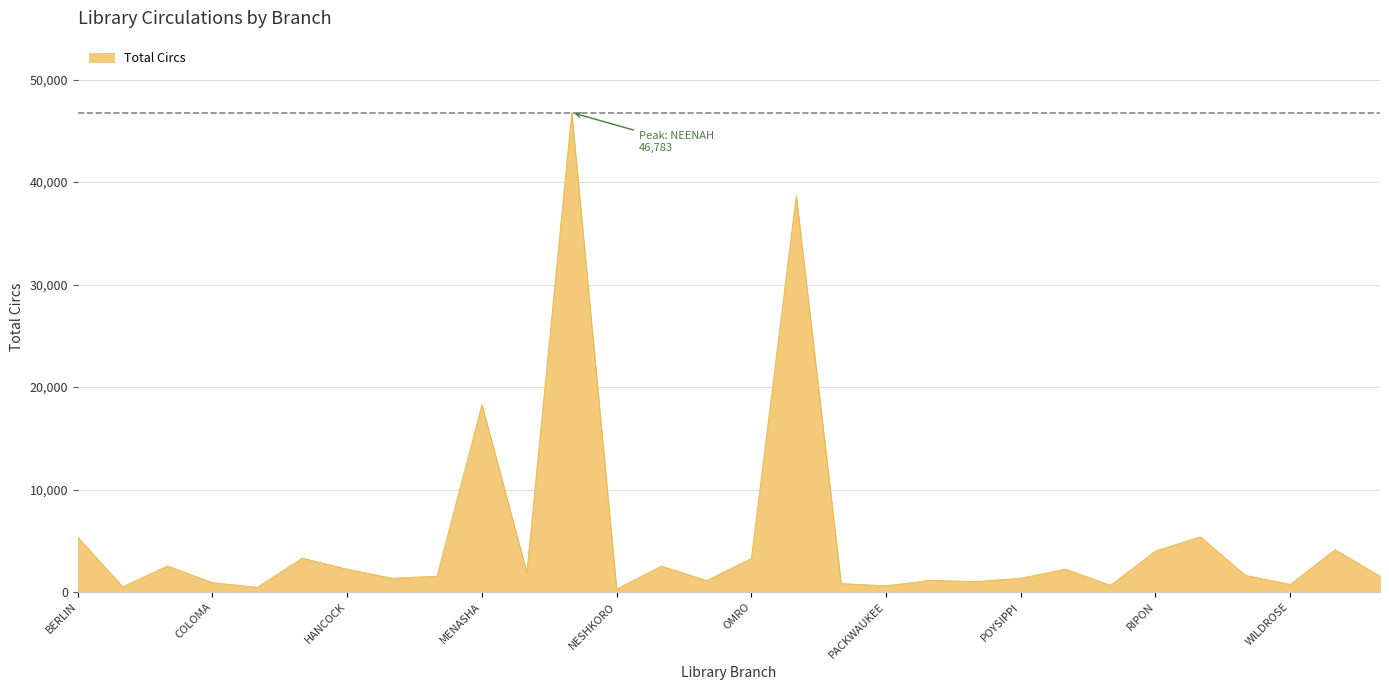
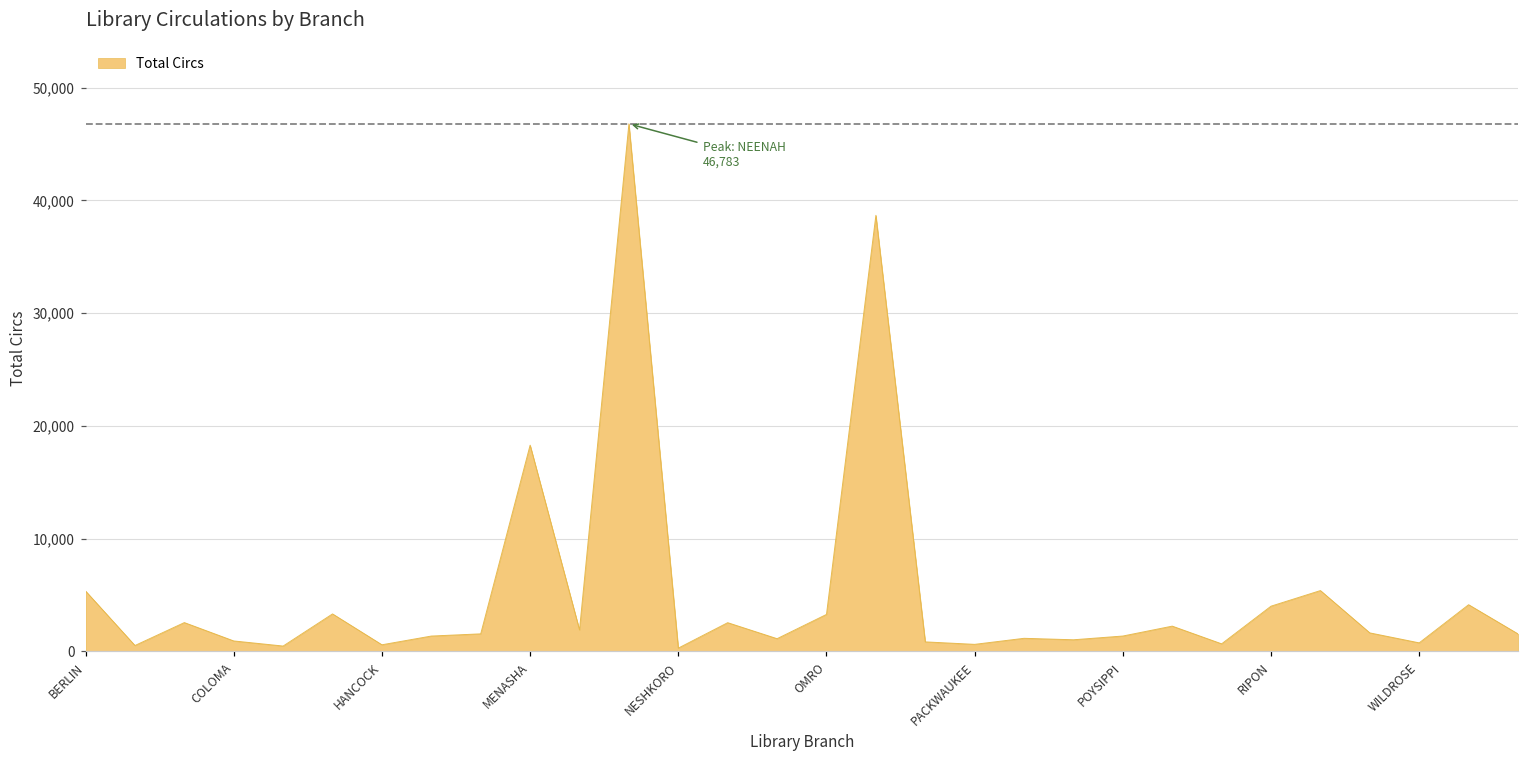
  {
    "BERLIN": "5,400",
    "COLOMA": "900",
-   "HANCOCK": "2,200",
+   "HANCOCK": "600",
    "MENASHA": "18,300",
    "NESHKORO": "300",
    "OMRO": "3,300",
    "PACKWAUKEE": "600",
    "POYSIPPI": "1,400",
    "RIPON": "4,000",
    "WILDROSE": "800"
  }
